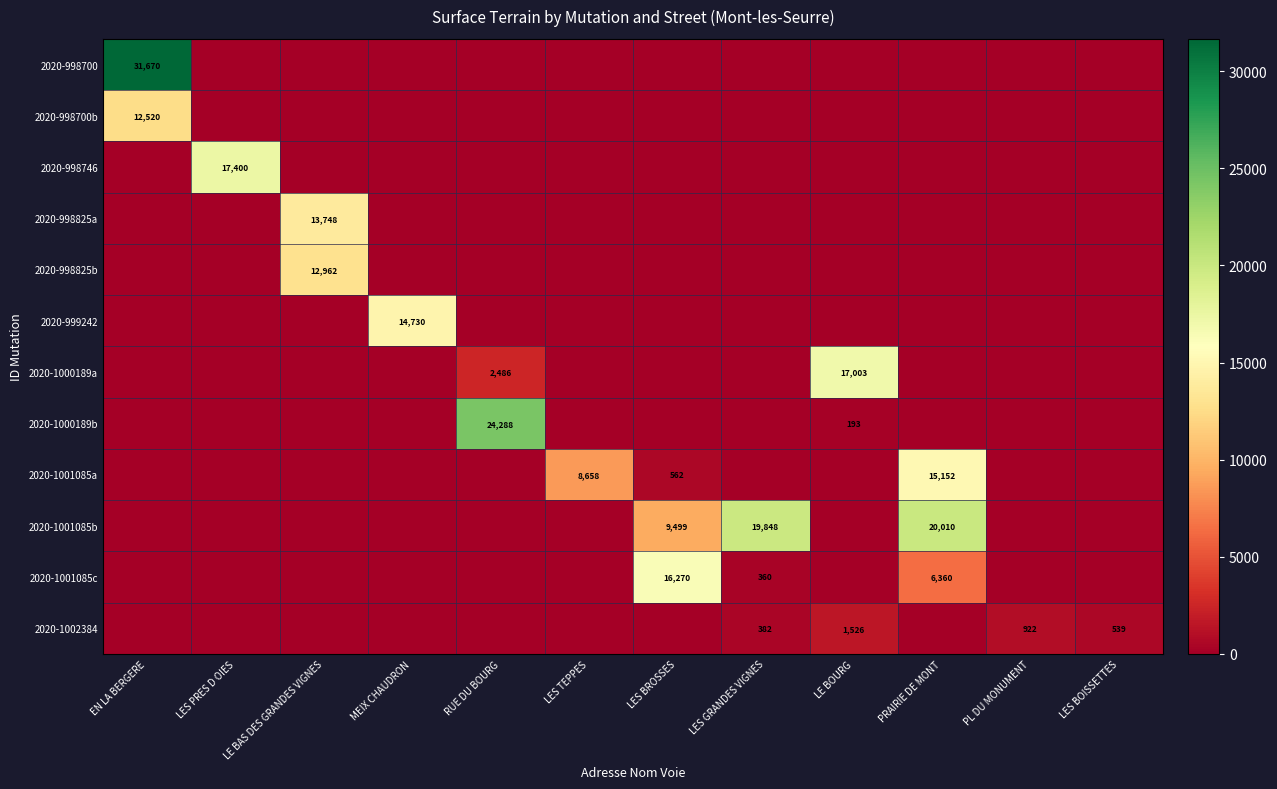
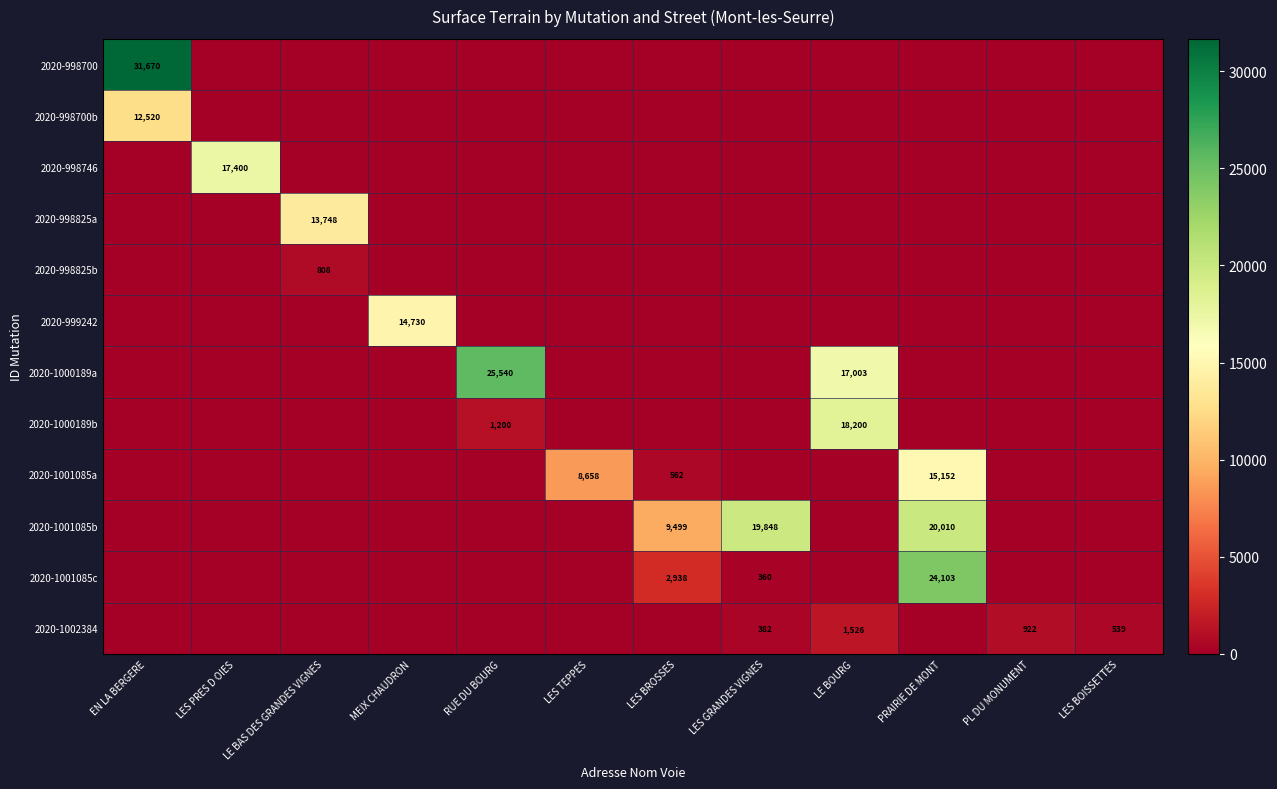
  {
    "2020-998700": {
      "EN LA BERGERE": "31,670"
    },
    "2020-998700b": {
      "EN LA BERGERE": "12,520"
    },
    "2020-998746": {
      "LES PRES D OIES": "17,400"
    },
    "2020-998825a": {
      "LE BAS DES GRANDES VIGNES": "13,748"
    },
    "2020-998825b": {
-     "LE BAS DES GRANDES VIGNES": "12,962"
+     "LE BAS DES GRANDES VIGNES": "808"
    },
    "2020-999242": {
      "MEIX CHAUDRON": "14,730"
    },
    "2020-1000189a": {
-     "RUE DU BOURG": "2,486",
+     "RUE DU BOURG": "25,540",
      "LE BOURG": "17,003"
    },
    "2020-1000189b": {
-     "RUE DU BOURG": "24,288",
-     "LE BOURG": "193"
+     "RUE DU BOURG": "1,200",
+     "LE BOURG": "18,200"
    },
    "2020-1001085a": {
      "LES TEPPES": "8,658",
      "LES BROSSES": "562",
      "PRAIRIE DE MONT": "15,152"
    },
    "2020-1001085b": {
      "LES BROSSES": "9,499",
      "LES GRANDES VIGNES": "19,848",
      "PRAIRIE DE MONT": "20,010"
    },
    "2020-1001085c": {
-     "LES BROSSES": "16,270",
+     "LES BROSSES": "2,938",
      "LES GRANDES VIGNES": "360",
-     "PRAIRIE DE MONT": "6,360"
+     "PRAIRIE DE MONT": "24,103"
    },
    "2020-1002384": {
      "LES GRANDES VIGNES": "382",
      "LE BOURG": "1,526",
      "PL DU MONUMENT": "922",
      "LES BOISSETTES": "539"
    }
  }
